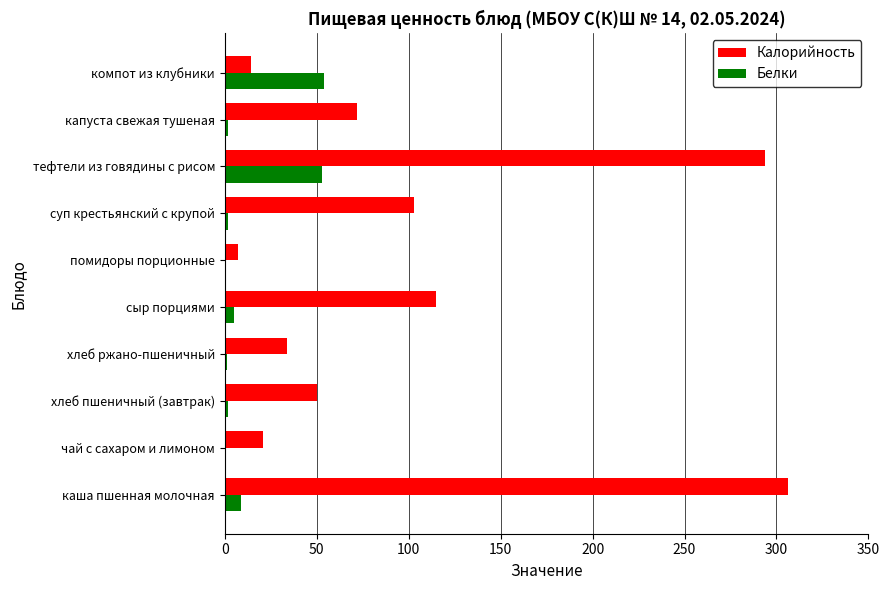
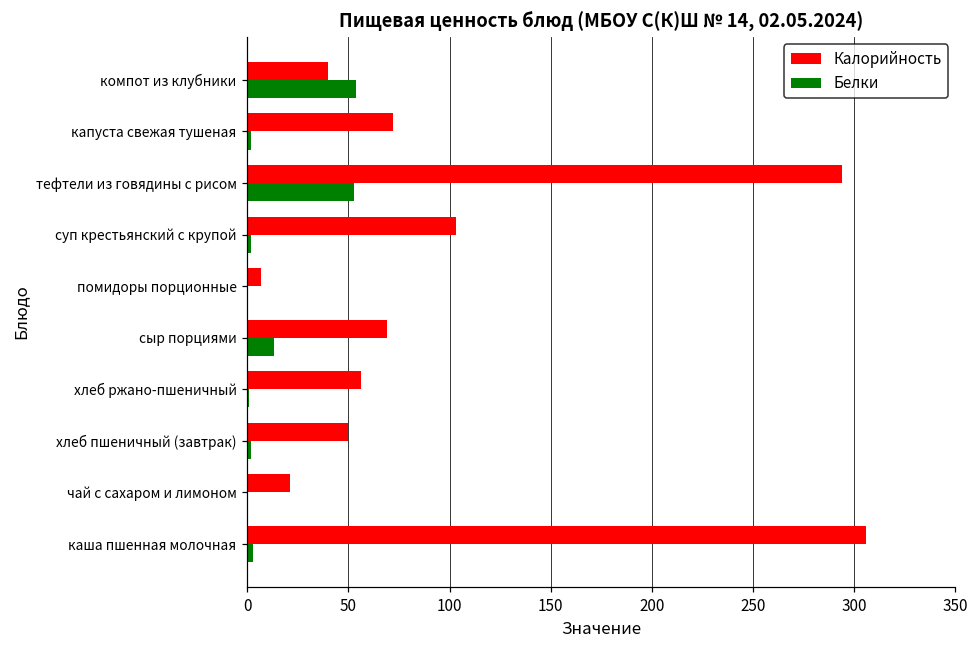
  {
    "Калорийность": {
-     "компот из клубники": 14,
+     "компот из клубники": 40,
      "капуста свежая тушеная": 72,
      "тефтели из говядины с рисом": 294,
      "суп крестьянский с крупой": 103,
      "помидоры порционные": 7,
-     "сыр порциями": 115,
-     "хлеб ржано-пшеничный": 34,
+     "сыр порциями": 69,
+     "хлеб ржано-пшеничный": 56,
      "хлеб пшеничный (завтрак)": 50,
      "чай с сахаром и лимоном": 21,
      "каша пшенная молочная": 306
    },
    "Белки": {
      "компот из клубники": 54,
      "капуста свежая тушеная": 2,
      "тефтели из говядины с рисом": 53,
      "суп крестьянский с крупой": 2,
      "помидоры порционные": 0,
-     "сыр порциями": 5,
+     "сыр порциями": 13,
      "хлеб пшеничный (завтрак)": 2,
      "чай с сахаром и лимоном": 0,
-     "каша пшенная молочная": 9
+     "каша пшенная молочная": 3
    }
  }
